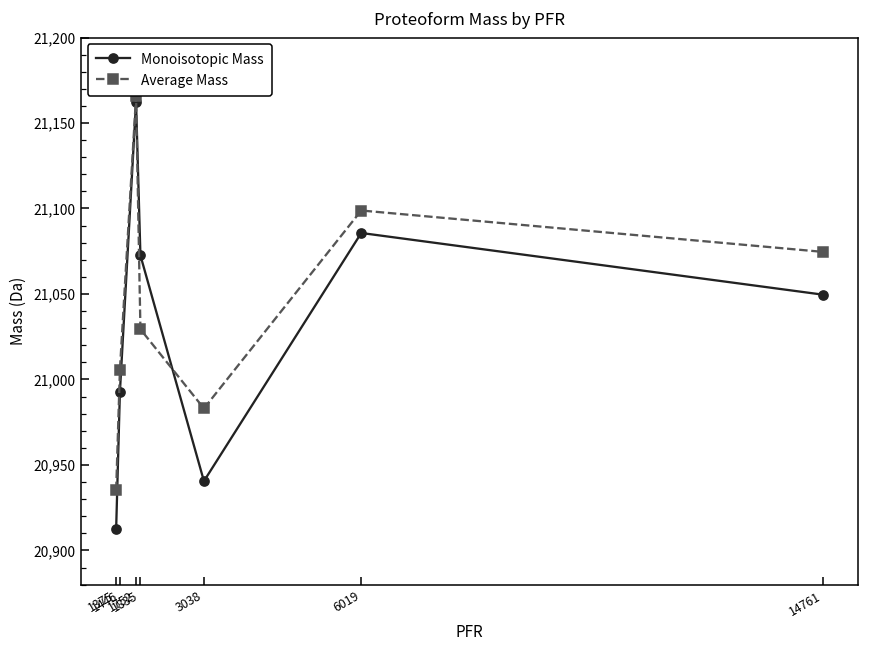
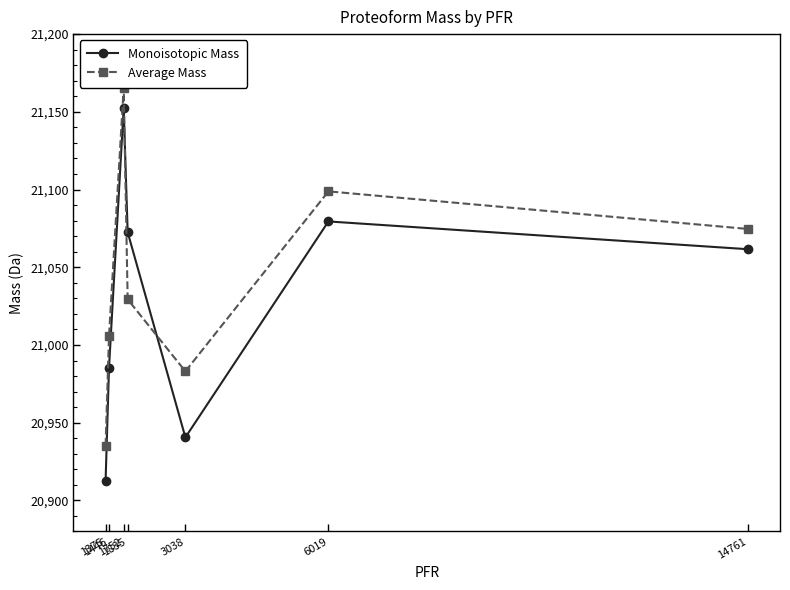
  {
    "Monoisotopic Mass": {
      "1375": "20,913",
-     "1446": "20,993",
-     "1752": "21,162",
+     "1446": "20,985",
+     "1752": "21,153",
      "1835": "21,073",
      "3038": "20,941",
-     "6019": "21,086",
-     "14761": "21,050"
+     "6019": "21,079",
+     "14761": "21,062"
    },
    "Average Mass": {
      "1375": "20,935",
      "1446": "21,006",
      "1752": "21,166",
      "1835": "21,029",
      "3038": "20,983",
      "6019": "21,099",
      "14761": "21,075"
    }
  }
